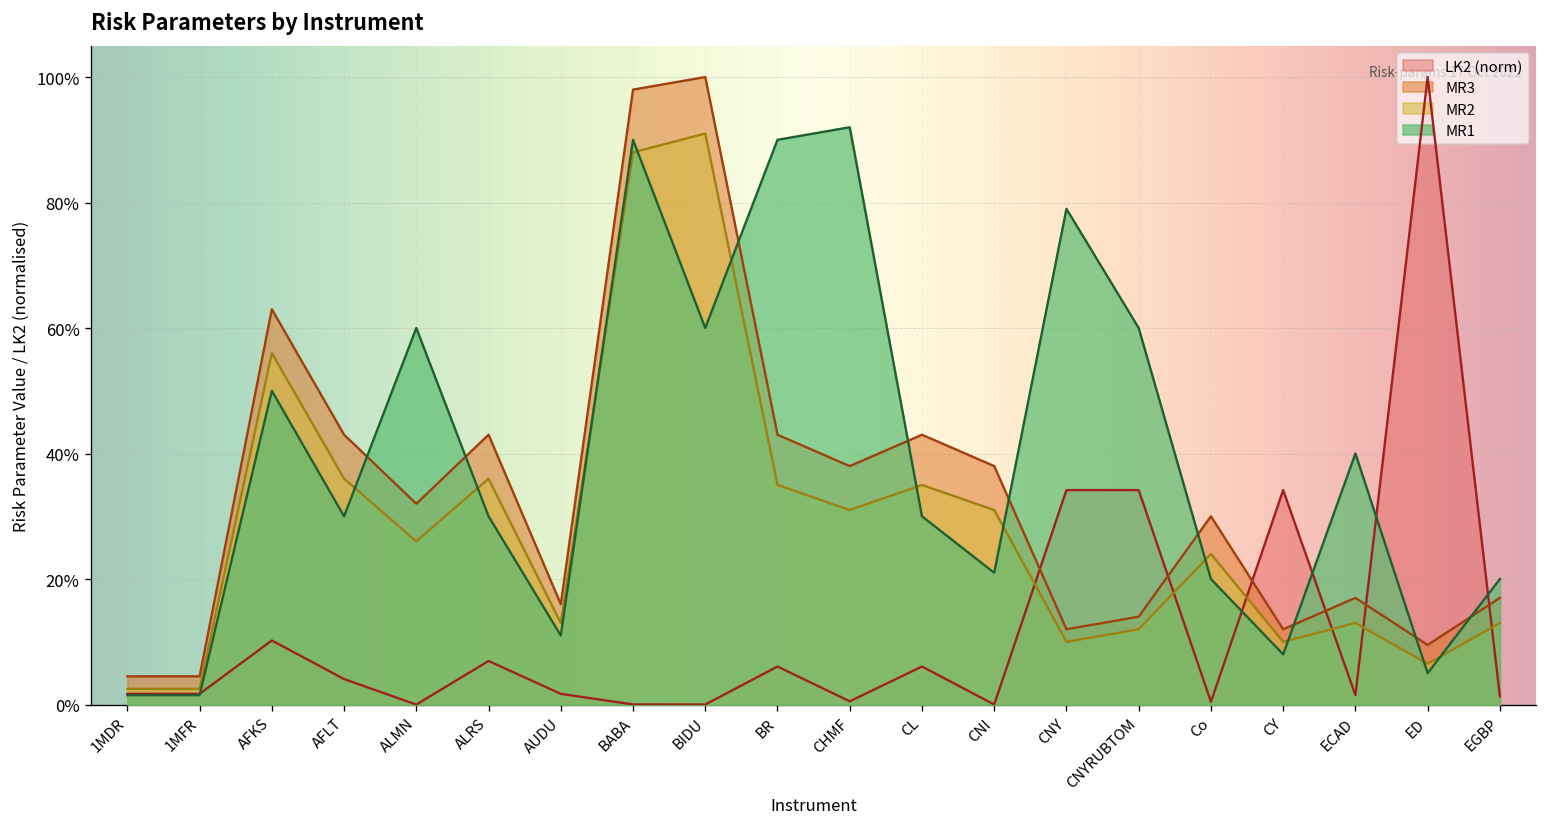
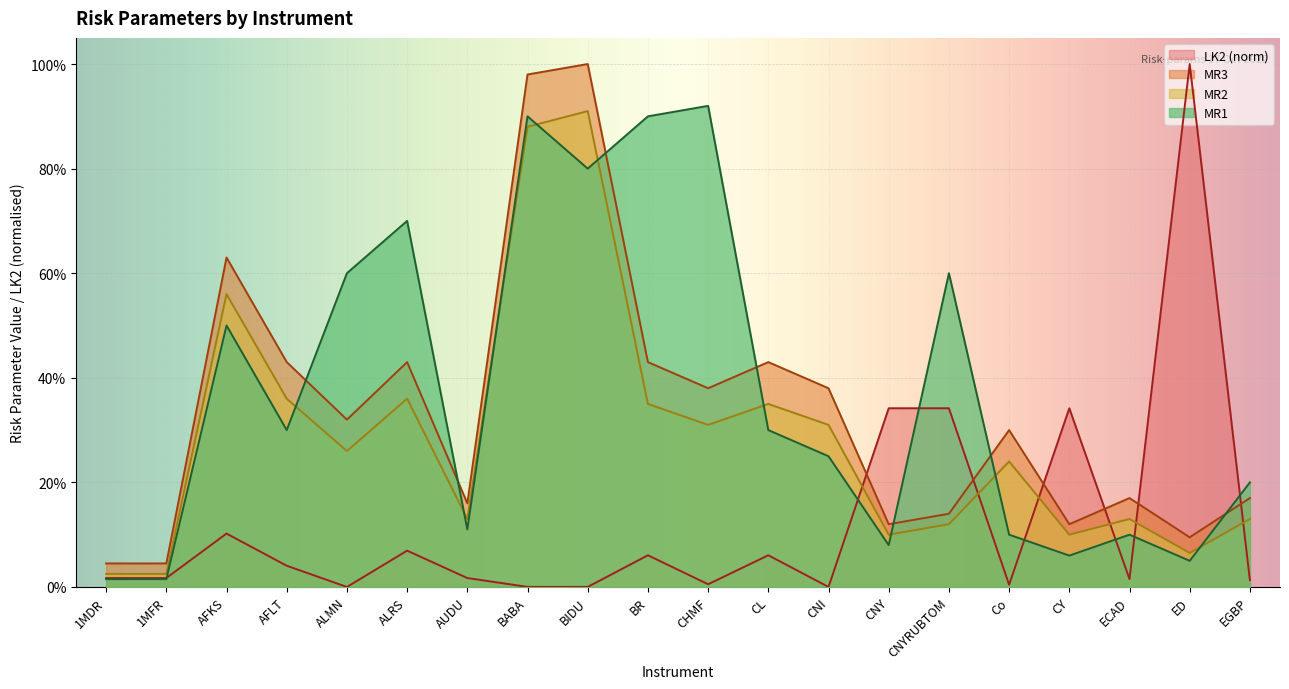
  {
    "MR1": {
      "AFKS": "50%",
      "AFLT": "30%",
      "ALMN": "60%",
-     "ALRS": "30%",
+     "ALRS": "70%",
      "AUDU": "11%",
      "BABA": "90%",
-     "BIDU": "60%",
+     "BIDU": "80%",
      "BR": "90%",
      "CHMF": "92%",
      "CL": "30%",
-     "CNI": "21%",
-     "CNY": "79%",
+     "CNI": "25%",
+     "CNY": "8%",
      "CNYRUBTOM": "60%",
-     "Co": "20%",
-     "CY": "8%",
-     "ECAD": "40%",
+     "Co": "10%",
+     "CY": "6%",
+     "ECAD": "10%",
      "ED": "5%",
      "EGBP": "20%"
    }
  }
